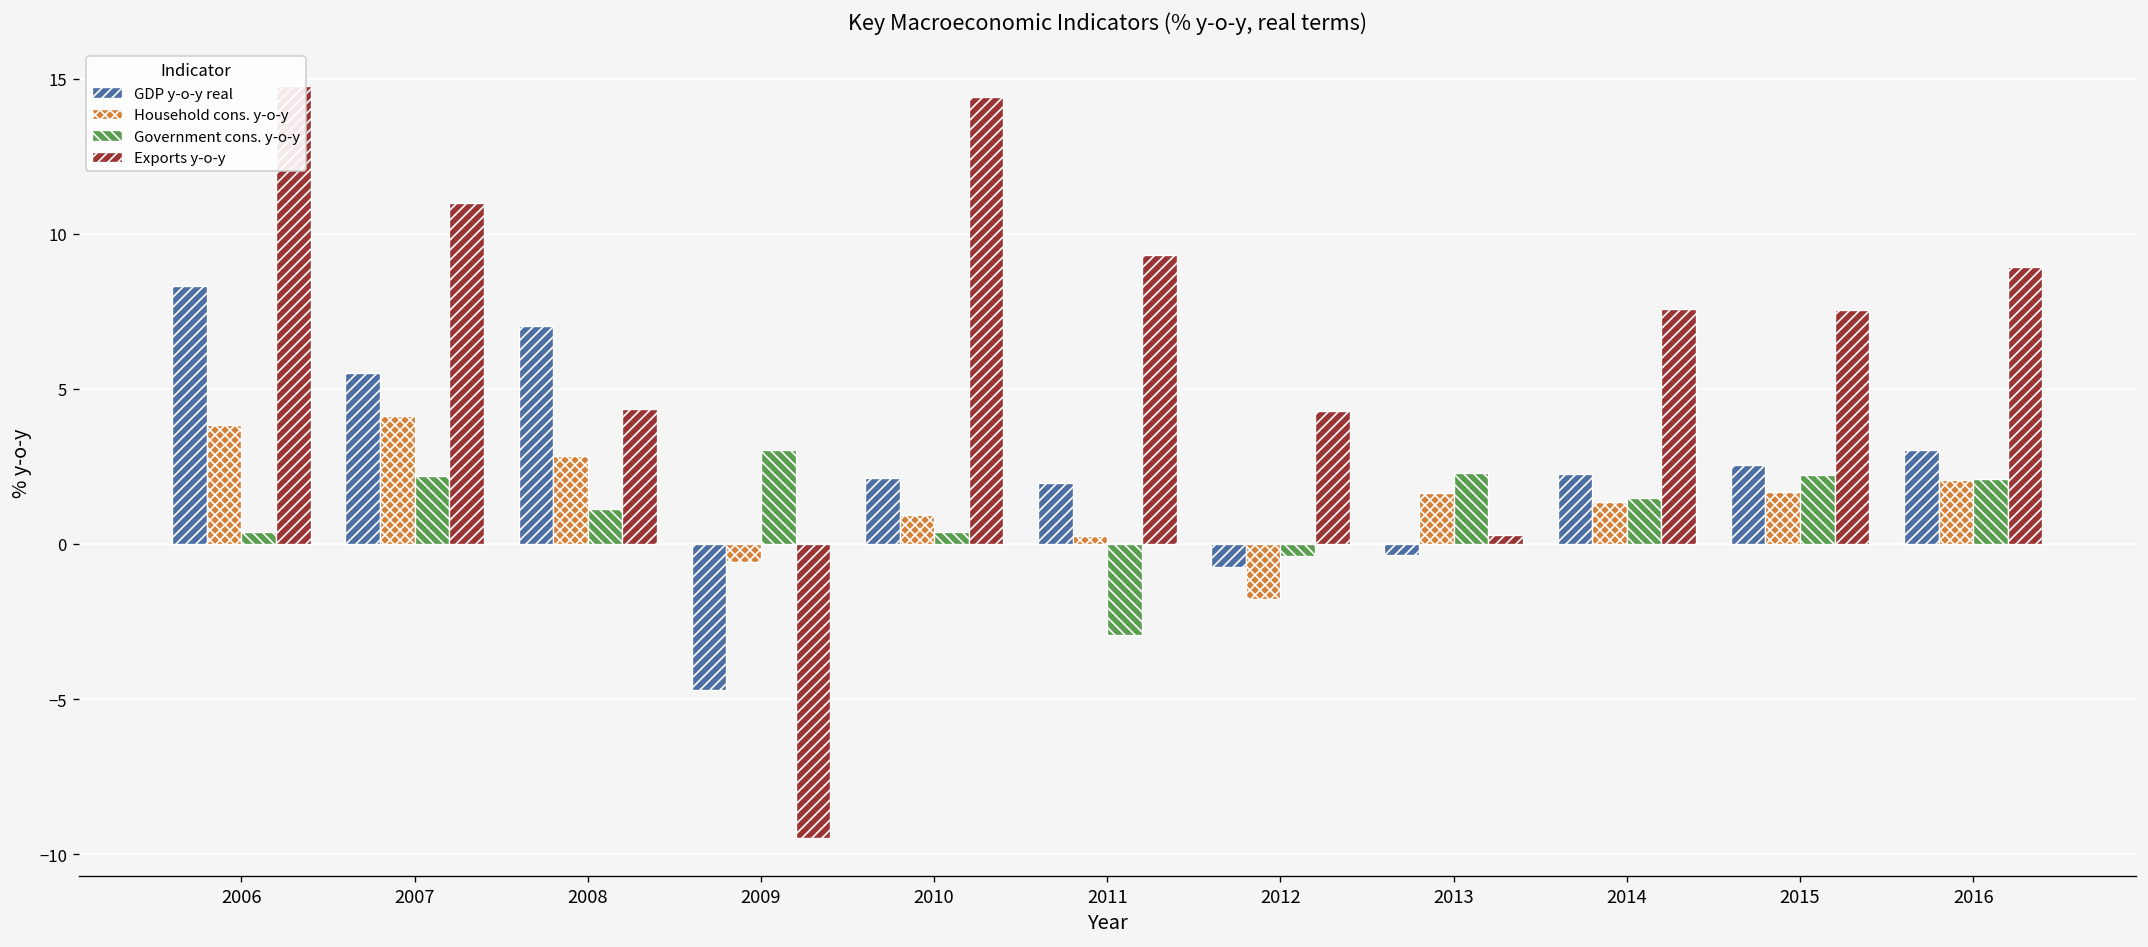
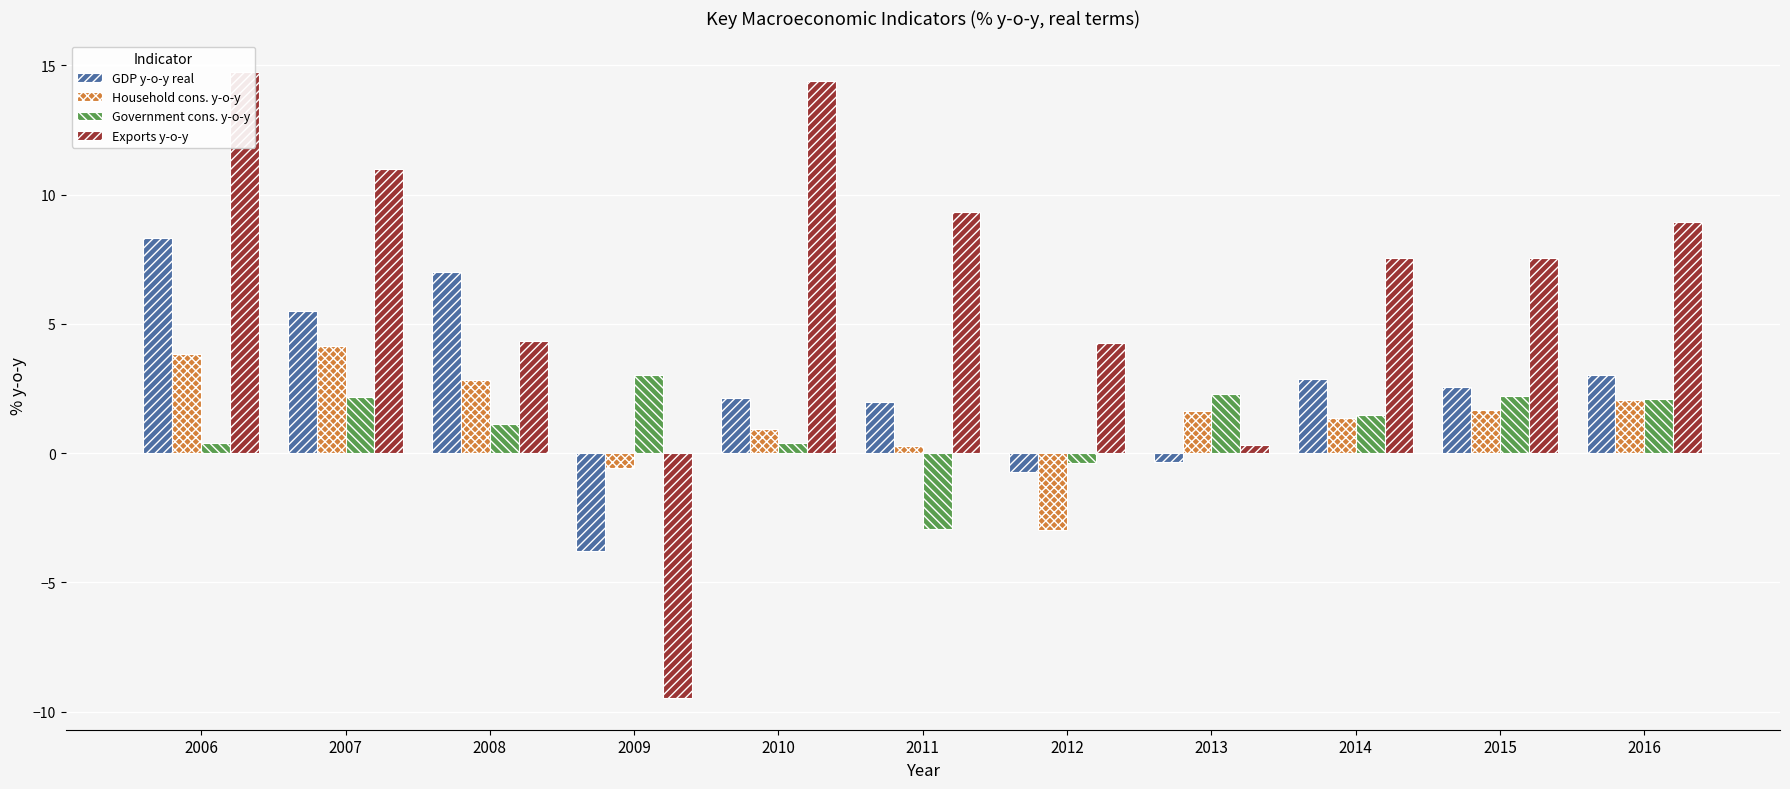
  {
    "GDP y-o-y real": {
      "2006": 8.3,
      "2007": 5.5,
      "2008": 7.0,
-     "2009": -4.7,
+     "2009": -3.8,
      "2010": 2.1,
      "2011": 2.0,
      "2012": -0.7,
      "2013": -0.4,
-     "2014": 2.3,
+     "2014": 2.9,
      "2015": 2.6,
      "2016": 3.0
    },
    "Household cons. y-o-y": {
      "2006": 3.8,
      "2007": 4.1,
      "2008": 2.8,
      "2009": -0.6,
      "2010": 0.9,
      "2011": 0.3,
-     "2012": -1.8,
+     "2012": -3.0,
      "2013": 1.6,
      "2014": 1.4,
      "2015": 1.7,
      "2016": 2.1
    },
    "Government cons. y-o-y": {
      "2006": 0.4,
      "2007": 2.2,
      "2008": 1.1,
      "2009": 3.0,
      "2010": 0.4,
      "2011": -2.9,
      "2012": -0.4,
      "2013": 2.3,
      "2014": 1.5,
      "2015": 2.2,
      "2016": 2.1
    },
    "Exports y-o-y": {
      "2007": 11.0,
      "2008": 4.4,
      "2009": -9.5,
      "2010": 14.4,
      "2011": 9.3,
      "2012": 4.3,
      "2013": 0.3,
      "2014": 7.6,
      "2015": 7.5,
      "2016": 8.9
    }
  }
